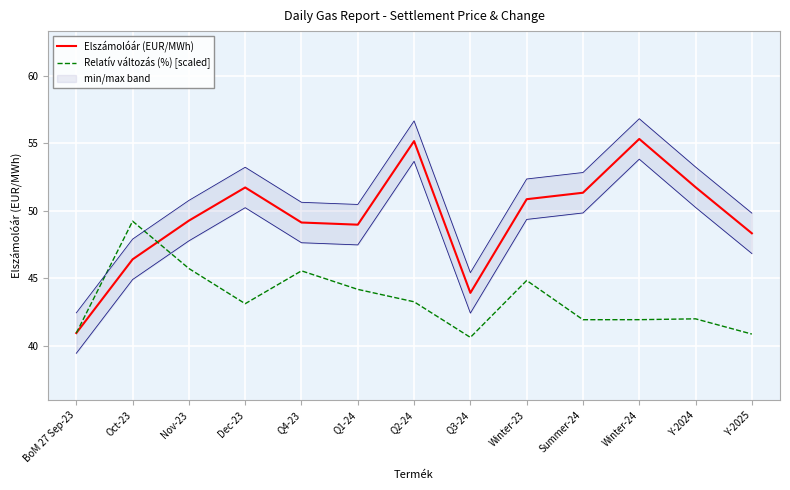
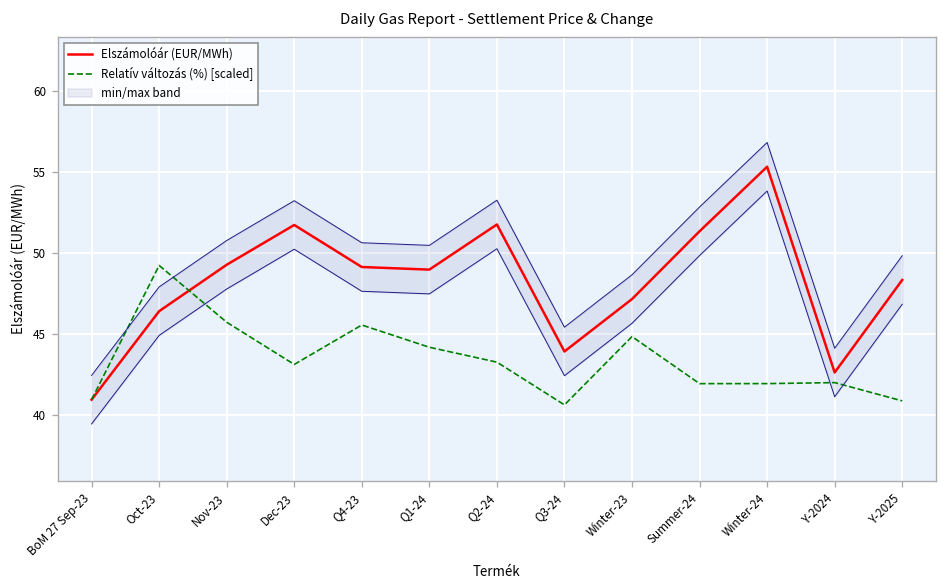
  {
    "Elszámolóár (EUR/MWh)": {
      "Oct-23": 46.4,
      "Nov-23": 49.3,
      "Dec-23": 51.7,
      "Q4-23": 49.1,
      "Q1-24": 49.0,
-     "Q2-24": 55.2,
+     "Q2-24": 51.8,
      "Q3-24": 43.9,
-     "Winter-23": 50.9,
+     "Winter-23": 47.2,
      "Summer-24": 51.3,
      "Winter-24": 55.3,
-     "Y-2024": 51.8,
+     "Y-2024": 42.6,
      "Y-2025": 48.3
    },
    "Relatív változás (%) [scaled]": {
      "Oct-23": 49.2,
      "Nov-23": 45.7,
      "Dec-23": 43.1,
      "Q4-23": 45.5,
      "Q1-24": 44.2,
      "Q2-24": 43.2,
      "Q3-24": 40.6,
      "Winter-23": 44.8,
      "Summer-24": 41.9,
      "Winter-24": 41.9,
      "Y-2024": 42.0,
      "Y-2025": 40.9
    }
  }
